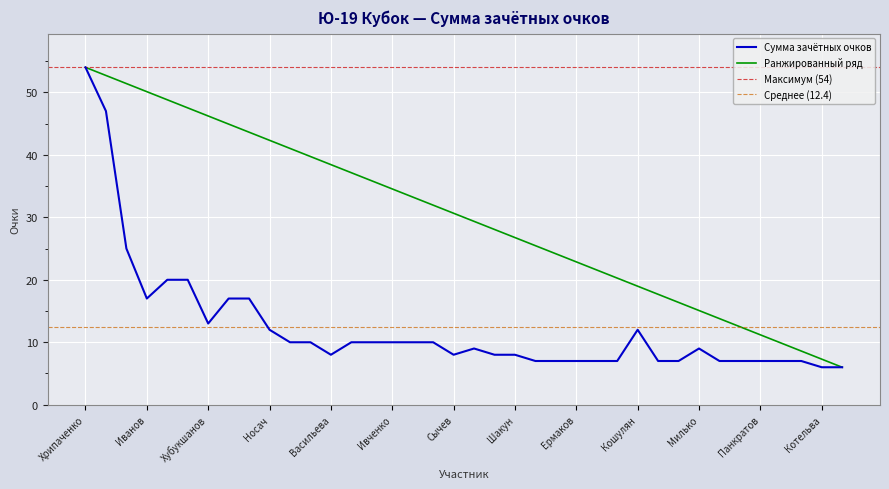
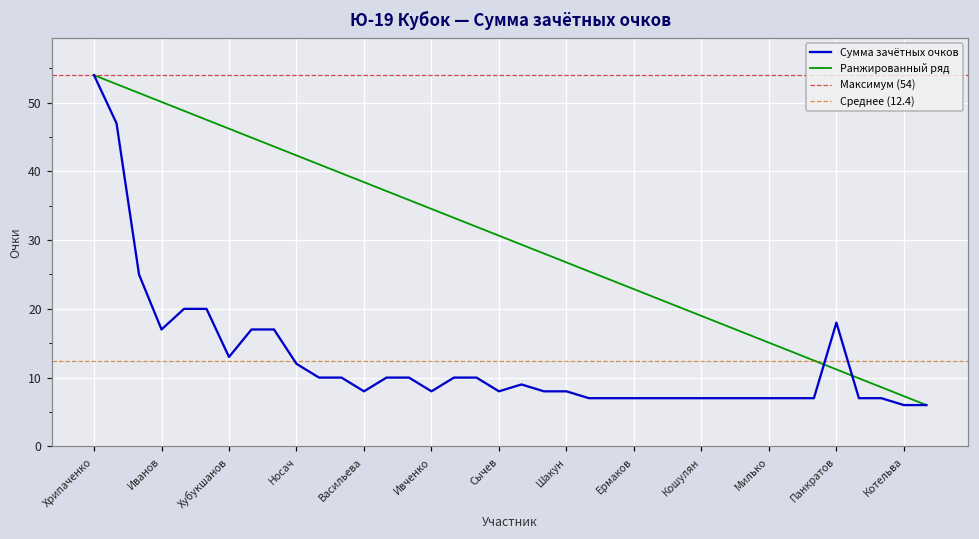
  {
    "Сумма зачётных очков": {
      "Иванов": 17,
      "Хубукшанов": 13,
      "Носач": 12,
      "Васильева": 8,
-     "Ивченко": 10,
+     "Ивченко": 8,
      "Сычев": 8,
      "Шакун": 8,
      "Ермаков": 7,
-     "Кошулян": 12,
-     "Милько": 9,
-     "Панкратов": 7,
+     "Кошулян": 7,
+     "Милько": 7,
+     "Панкратов": 18,
      "Котельва": 6
    },
    "Ранжированный ряд": {
      "Иванов": 50,
      "Хубукшанов": 46,
      "Носач": 42,
      "Васильева": 38,
      "Ивченко": 35,
      "Сычев": 31,
      "Шакун": 27,
      "Ермаков": 23,
      "Кошулян": 19,
      "Милько": 15,
      "Панкратов": 11,
      "Котельва": 7
    }
  }
